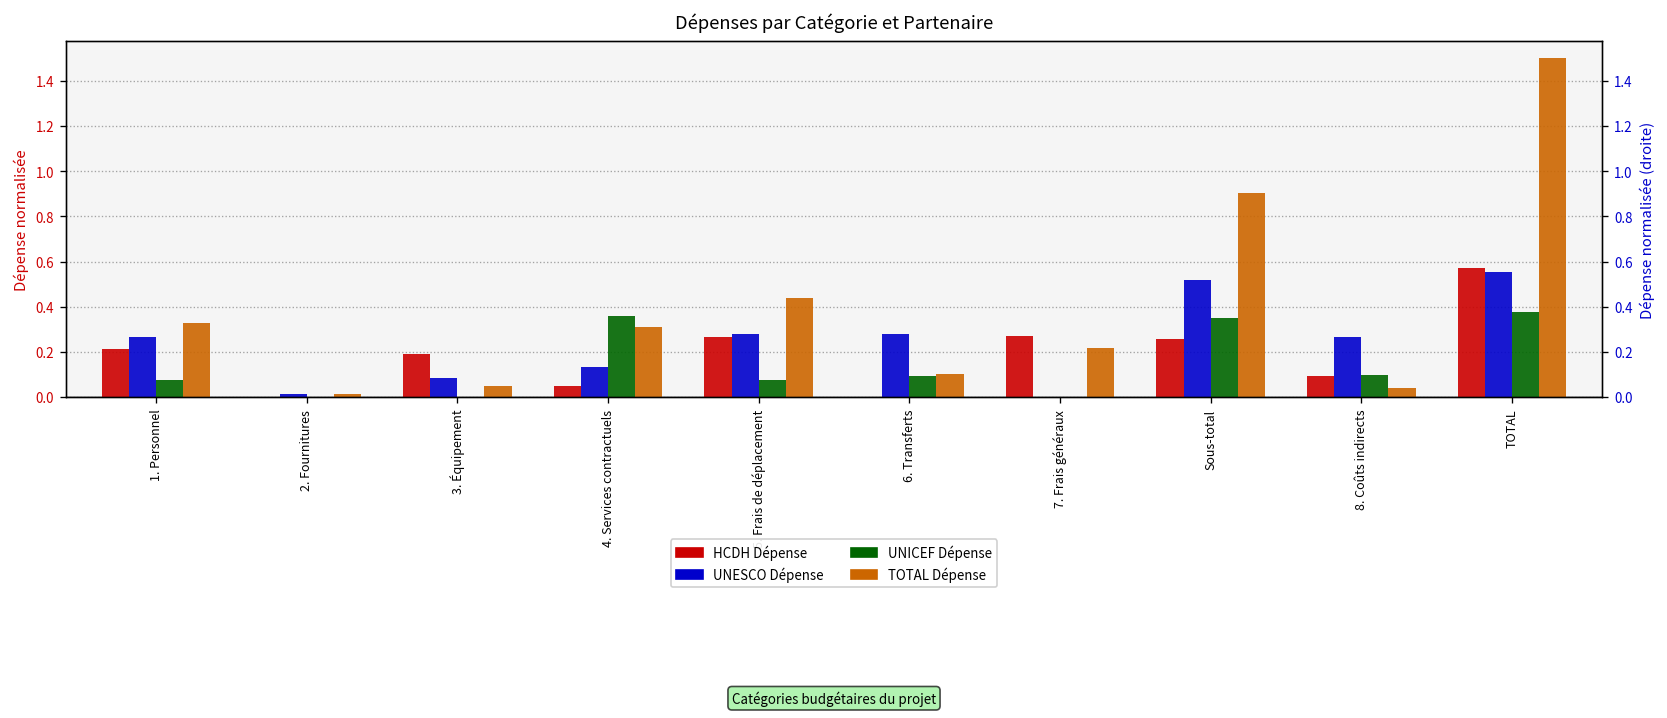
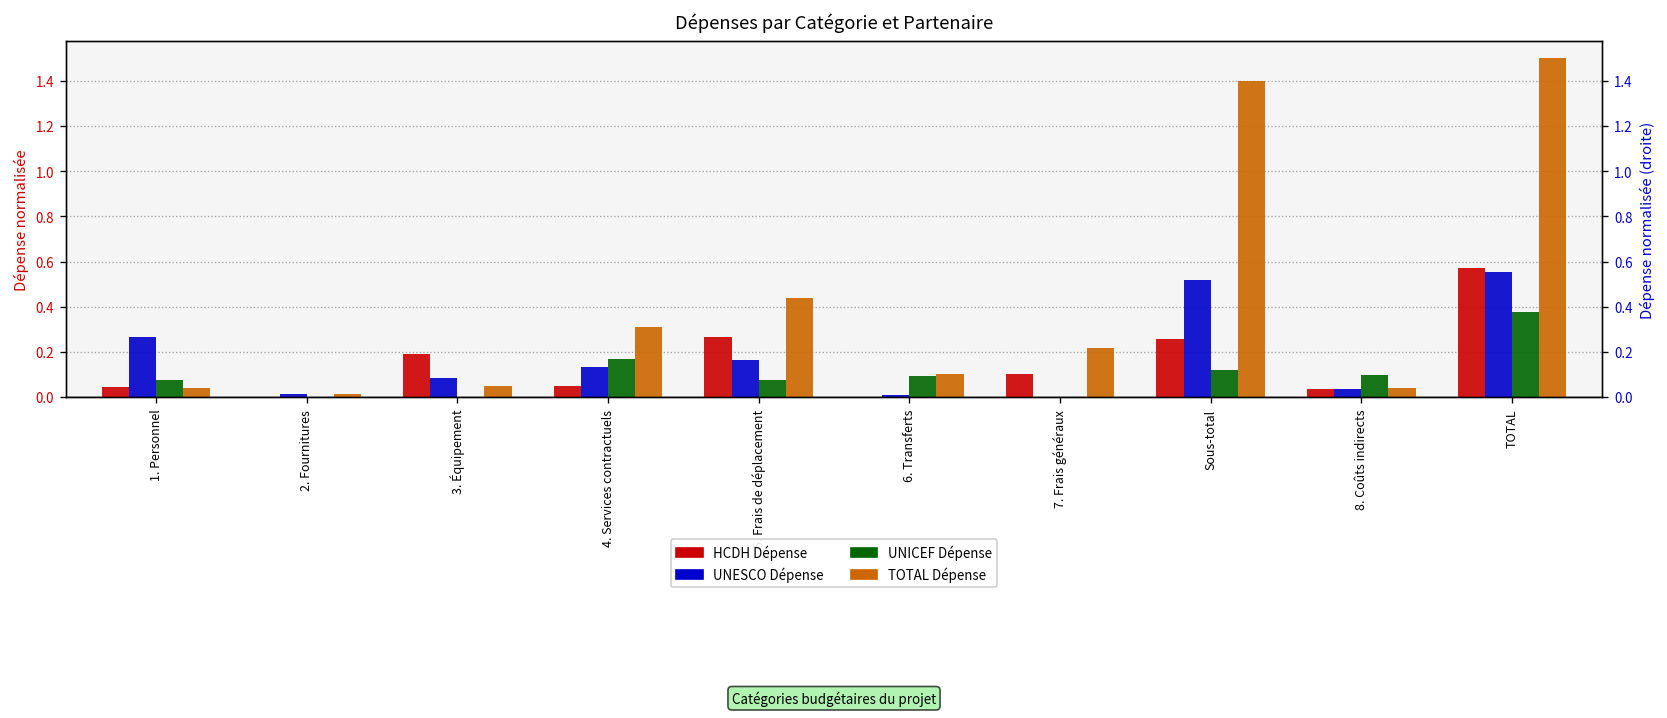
  {
    "HCDH Dépense": {
-     "1. Personnel": 0.21,
+     "1. Personnel": 0.05,
      "3. Équipement": 0.19,
      "4. Services contractuels": 0.05,
      "5. Frais de déplacement": 0.27,
      "6. Transferts": 0.00,
-     "7. Frais généraux": 0.27,
+     "7. Frais généraux": 0.10,
      "Sous-total": 0.26,
-     "8. Coûts indirects": 0.09,
+     "8. Coûts indirects": 0.04,
      "TOTAL": 0.57
    },
    "UNESCO Dépense": {
      "1. Personnel": 0.27,
      "2. Fournitures": 0.01,
      "3. Équipement": 0.08,
      "4. Services contractuels": 0.13,
-     "5. Frais de déplacement": 0.28,
-     "6. Transferts": 0.28,
+     "5. Frais de déplacement": 0.17,
+     "6. Transferts": 0.01,
      "7. Frais généraux": 0.00,
      "Sous-total": 0.52,
-     "8. Coûts indirects": 0.27,
+     "8. Coûts indirects": 0.04,
      "TOTAL": 0.55
    },
    "UNICEF Dépense": {
      "1. Personnel": 0.08,
      "2. Fournitures": 0.00,
      "3. Équipement": 0.00,
-     "4. Services contractuels": 0.36,
+     "4. Services contractuels": 0.17,
      "5. Frais de déplacement": 0.08,
      "6. Transferts": 0.09,
-     "Sous-total": 0.35,
+     "Sous-total": 0.12,
      "8. Coûts indirects": 0.10,
      "TOTAL": 0.38
    },
    "TOTAL Dépense": {
-     "1. Personnel": 0.33,
+     "1. Personnel": 0.04,
      "2. Fournitures": 0.02,
      "3. Équipement": 0.05,
      "4. Services contractuels": 0.31,
      "5. Frais de déplacement": 0.44,
      "6. Transferts": 0.10,
      "7. Frais généraux": 0.22,
-     "Sous-total": 0.90,
+     "Sous-total": 1.40,
      "8. Coûts indirects": 0.04,
      "TOTAL": 1.50
    }
  }
